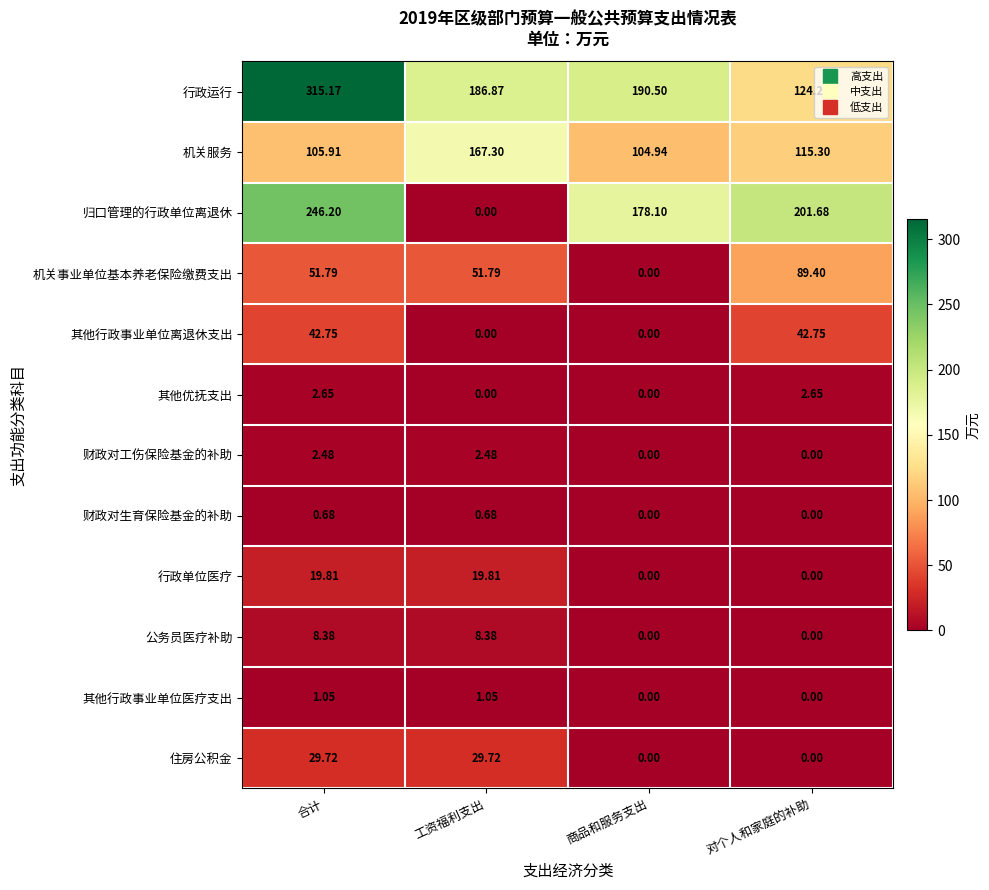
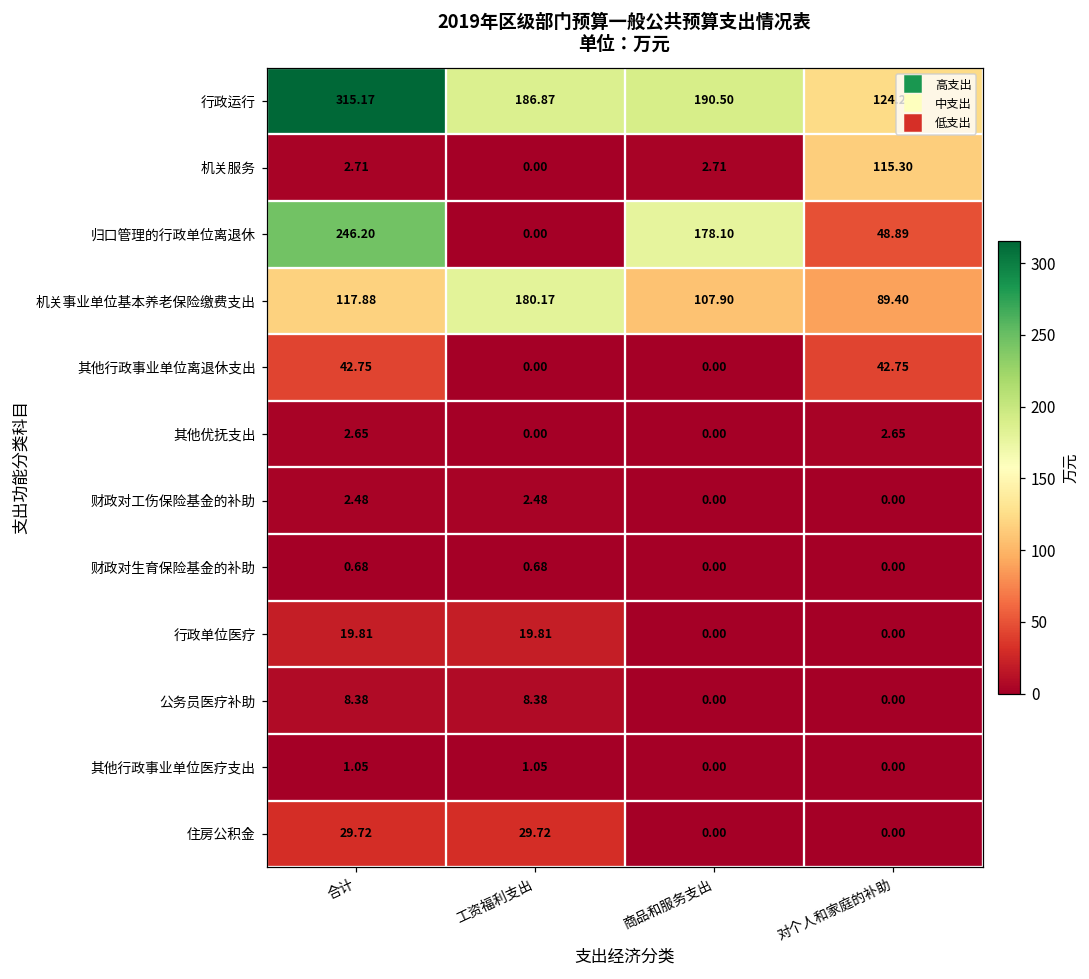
  {
    "行政运行": {
      "合计": 315.17,
      "工资福利支出": 186.87,
      "商品和服务支出": 190.50
    },
    "机关服务": {
-     "合计": 105.91,
-     "工资福利支出": 167.30,
-     "商品和服务支出": 104.94,
+     "合计": 2.71,
+     "工资福利支出": 0.00,
+     "商品和服务支出": 2.71,
      "对个人和家庭的补助": 115.30
    },
    "归口管理的行政单位离退休": {
      "合计": 246.20,
      "工资福利支出": 0.00,
      "商品和服务支出": 178.10,
-     "对个人和家庭的补助": 201.68
+     "对个人和家庭的补助": 48.89
    },
    "机关事业单位基本养老保险缴费支出": {
-     "合计": 51.79,
-     "工资福利支出": 51.79,
-     "商品和服务支出": 0.00,
+     "合计": 117.88,
+     "工资福利支出": 180.17,
+     "商品和服务支出": 107.90,
      "对个人和家庭的补助": 89.40
    },
    "其他行政事业单位离退休支出": {
      "合计": 42.75,
      "工资福利支出": 0.00,
      "商品和服务支出": 0.00,
      "对个人和家庭的补助": 42.75
    },
    "其他优抚支出": {
      "合计": 2.65,
      "工资福利支出": 0.00,
      "商品和服务支出": 0.00,
      "对个人和家庭的补助": 2.65
    },
    "财政对工伤保险基金的补助": {
      "合计": 2.48,
      "工资福利支出": 2.48,
      "商品和服务支出": 0.00,
      "对个人和家庭的补助": 0.00
    },
    "财政对生育保险基金的补助": {
      "合计": 0.68,
      "工资福利支出": 0.68,
      "商品和服务支出": 0.00,
      "对个人和家庭的补助": 0.00
    },
    "行政单位医疗": {
      "合计": 19.81,
      "工资福利支出": 19.81,
      "商品和服务支出": 0.00,
      "对个人和家庭的补助": 0.00
    },
    "公务员医疗补助": {
      "合计": 8.38,
      "工资福利支出": 8.38,
      "商品和服务支出": 0.00,
      "对个人和家庭的补助": 0.00
    },
    "其他行政事业单位医疗支出": {
      "合计": 1.05,
      "工资福利支出": 1.05,
      "商品和服务支出": 0.00,
      "对个人和家庭的补助": 0.00
    },
    "住房公积金": {
      "合计": 29.72,
      "工资福利支出": 29.72,
      "商品和服务支出": 0.00,
      "对个人和家庭的补助": 0.00
    }
  }
